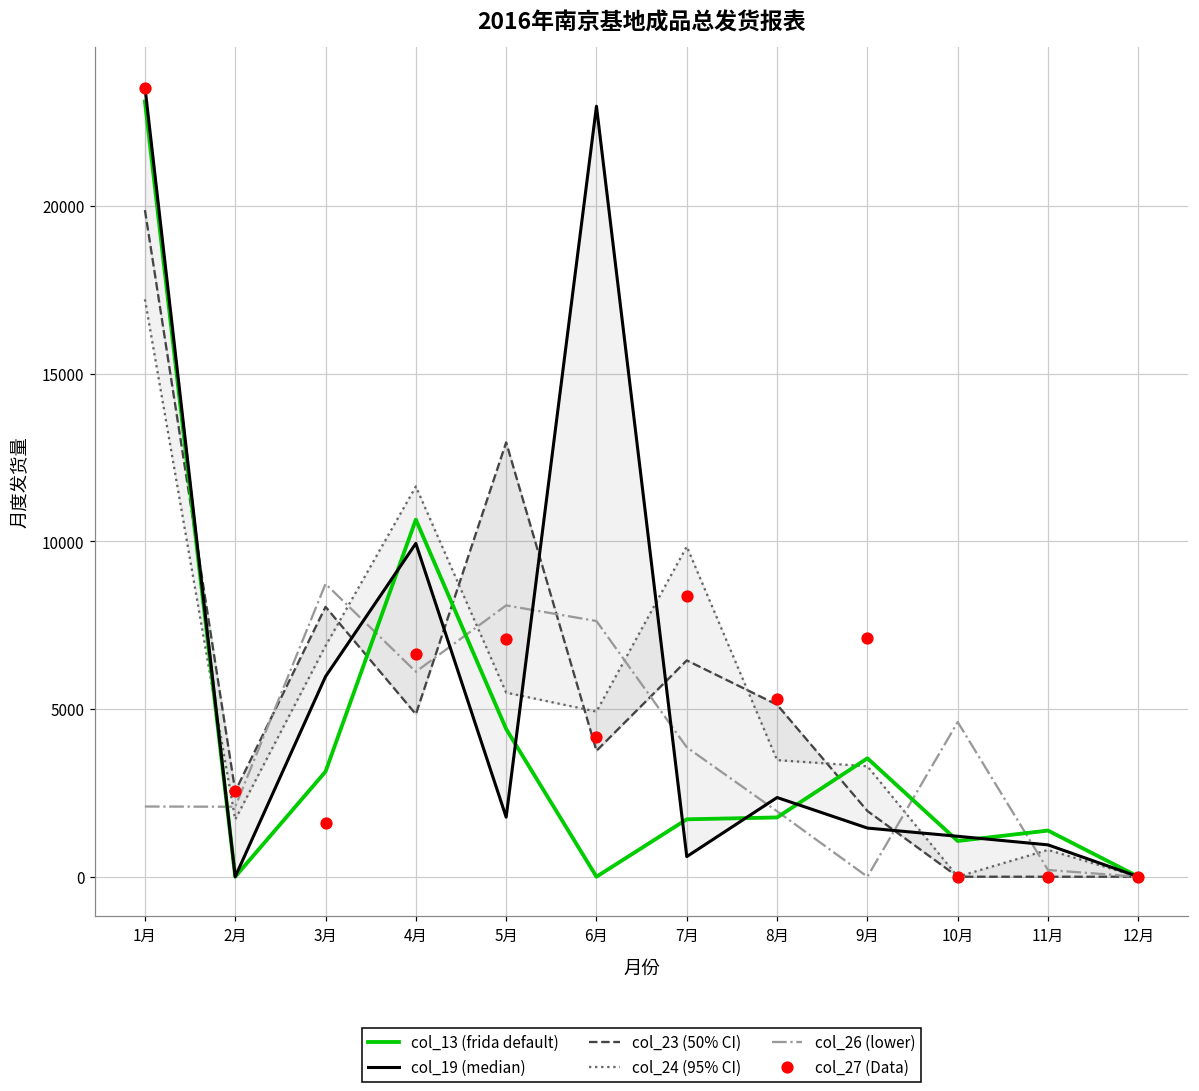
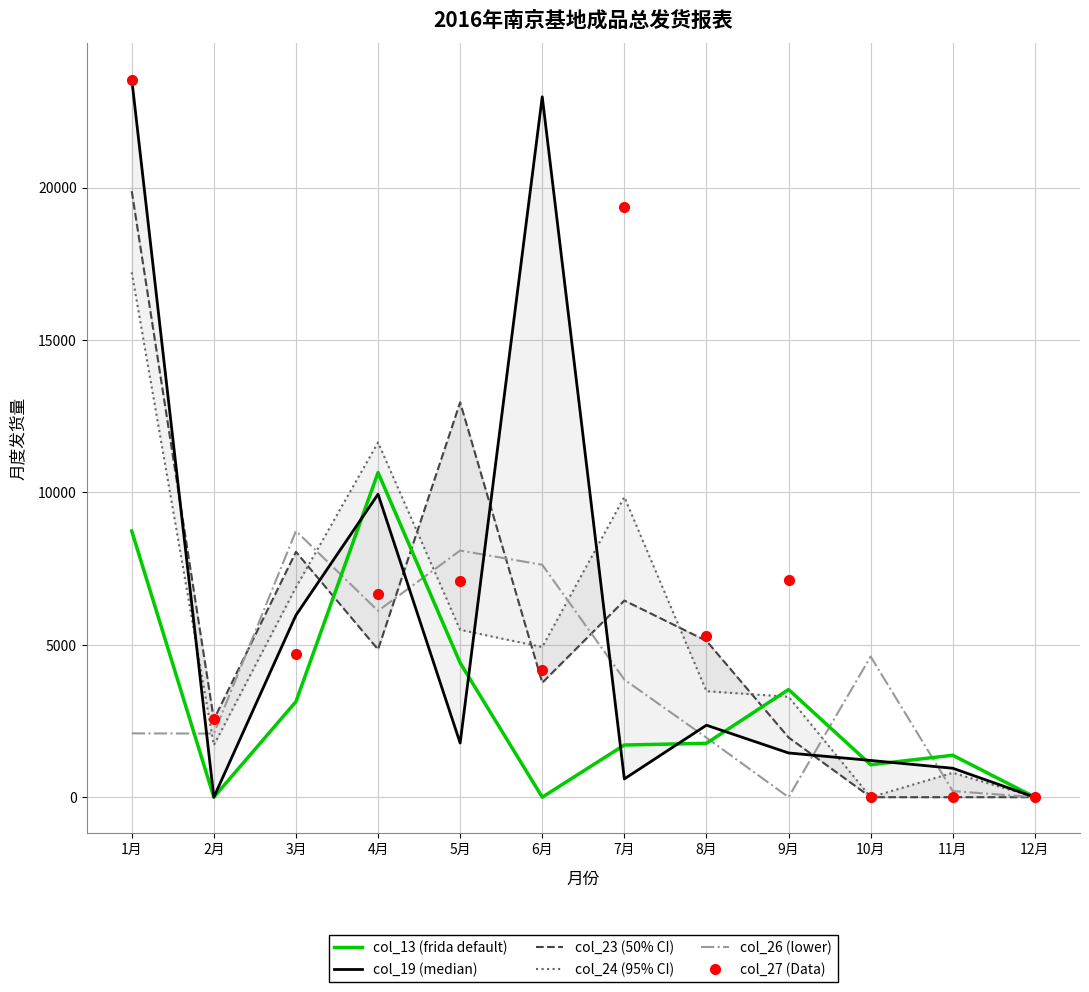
  {
    "col_13 (frida default)": {
-     "1月": 23100,
+     "1月": 8700,
      "3月": 3100,
      "4月": 10700,
      "5月": 4400,
      "6月": 0,
      "7月": 1700,
      "8月": 1800,
      "9月": 3500,
      "10月": 1100,
      "11月": 1400
    },
    "col_19 (median)": {
      "3月": 6000,
      "5月": 1800,
      "7月": 600,
      "8月": 2400,
      "9月": 1500
    },
    "col_27 (Data)": {
-     "3月": 1600,
+     "3月": 4700,
      "4月": 6700,
      "5月": 7100,
      "6月": 4200,
-     "7月": 8400,
+     "7月": 19400,
      "8月": 5300,
      "9月": 7100
    }
  }
